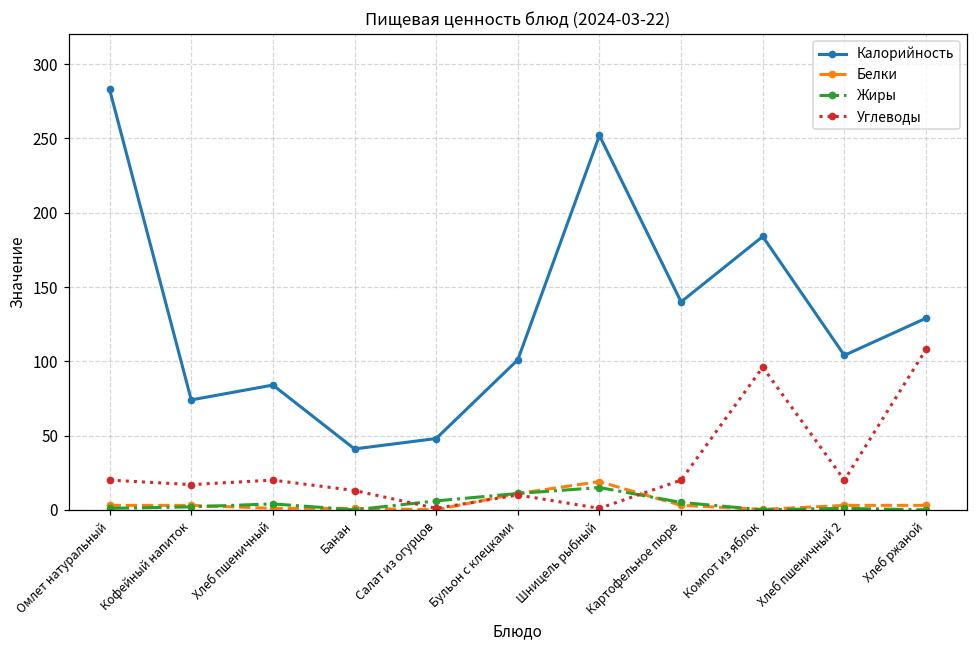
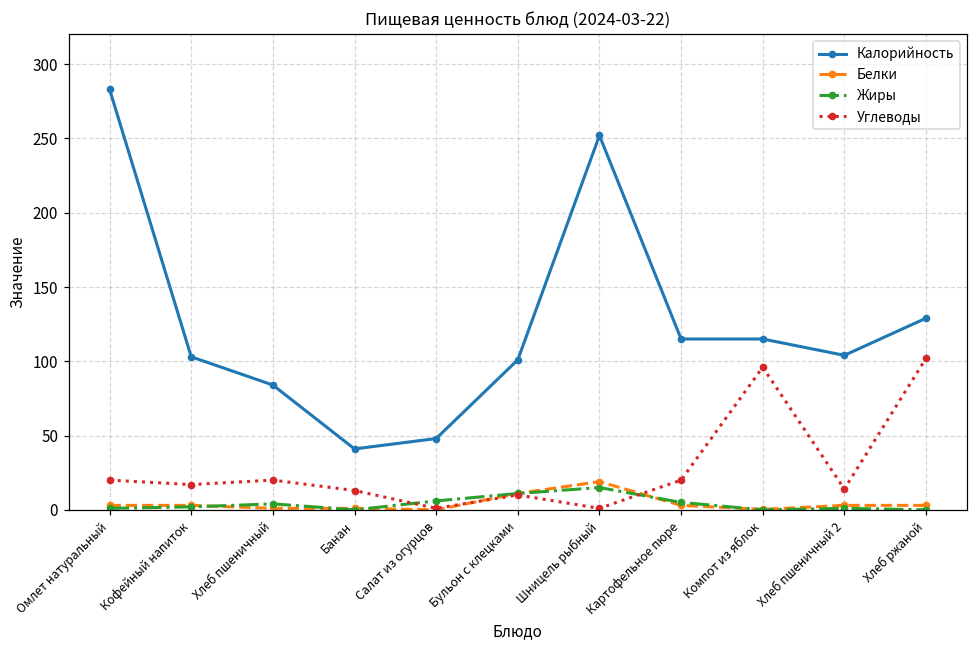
  {
    "Калорийность": {
      "Омлет натуральный": 283,
-     "Кофейный напиток": 74,
+     "Кофейный напиток": 103,
      "Хлеб пшеничный": 84,
      "Банан": 41,
      "Салат из огурцов": 48,
      "Бульон с клецками": 101,
      "Шницель рыбный": 252,
-     "Картофельное пюре": 140,
-     "Компот из яблок": 184,
+     "Картофельное пюре": 115,
+     "Компот из яблок": 115,
      "Хлеб пшеничный 2": 104,
      "Хлеб ржаной": 129
    },
    "Белки": {
      "Омлет натуральный": 3,
      "Хлеб пшеничный": 1,
      "Шницель рыбный": 19,
      "Картофельное пюре": 3,
      "Хлеб пшеничный 2": 3,
      "Хлеб ржаной": 3
    },
    "Жиры": {
      "Омлет натуральный": 1,
      "Хлеб пшеничный": 4,
      "Салат из огурцов": 6,
      "Шницель рыбный": 15,
      "Картофельное пюре": 5,
      "Хлеб пшеничный 2": 1,
      "Хлеб ржаной": 0
    },
    "Углеводы": {
      "Омлет натуральный": 20,
      "Кофейный напиток": 17,
      "Хлеб пшеничный": 20,
      "Банан": 13,
      "Шницель рыбный": 1,
      "Картофельное пюре": 20,
      "Компот из яблок": 96,
-     "Хлеб пшеничный 2": 20,
-     "Хлеб ржаной": 108
+     "Хлеб пшеничный 2": 14,
+     "Хлеб ржаной": 102
    }
  }
